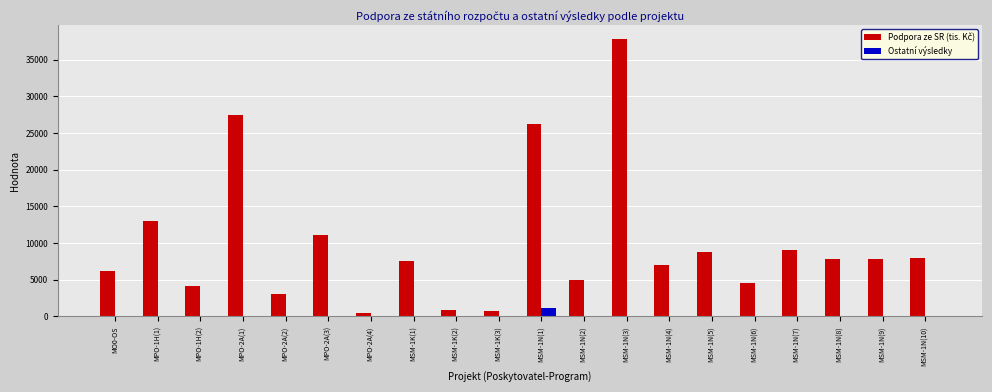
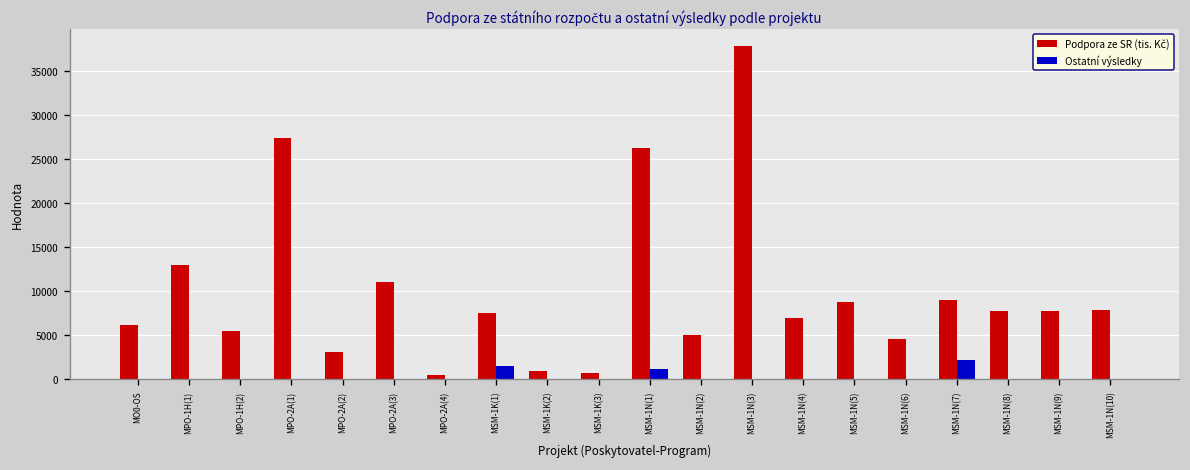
  {
    "Podpora ze SR (tis. Kč)": {
      "MO0-OS": 6000,
      "MPO-1H(1)": 13000,
-     "MPO-1H(2)": 4000,
+     "MPO-1H(2)": 5000,
      "MPO-2A(1)": 27000,
      "MPO-2A(2)": 3000,
      "MPO-2A(3)": 11000,
      "MPO-2A(4)": 1000,
      "MSM-1K(1)": 8000,
      "MSM-1K(2)": 1000,
      "MSM-1K(3)": 1000,
      "MSM-1N(1)": 26000,
      "MSM-1N(2)": 5000,
      "MSM-1N(3)": 38000,
      "MSM-1N(4)": 7000,
      "MSM-1N(5)": 9000,
      "MSM-1N(6)": 5000,
      "MSM-1N(7)": 9000,
      "MSM-1N(8)": 8000,
      "MSM-1N(9)": 8000,
      "MSM-1N(10)": 8000
    },
    "Ostatní výsledky": {
      "MO0-OS": 0,
      "MPO-1H(2)": 0,
      "MPO-2A(1)": 0,
      "MPO-2A(2)": 0,
      "MPO-2A(3)": 0,
      "MPO-2A(4)": 0,
-     "MSM-1K(1)": 0,
+     "MSM-1K(1)": 1000,
      "MSM-1K(2)": 0,
      "MSM-1K(3)": 0,
      "MSM-1N(1)": 1000,
      "MSM-1N(2)": 0,
      "MSM-1N(3)": 0,
      "MSM-1N(4)": 0,
      "MSM-1N(5)": 0,
      "MSM-1N(6)": 0,
-     "MSM-1N(7)": 0,
+     "MSM-1N(7)": 2000,
      "MSM-1N(8)": 0,
      "MSM-1N(9)": 0,
      "MSM-1N(10)": 0
    }
  }
